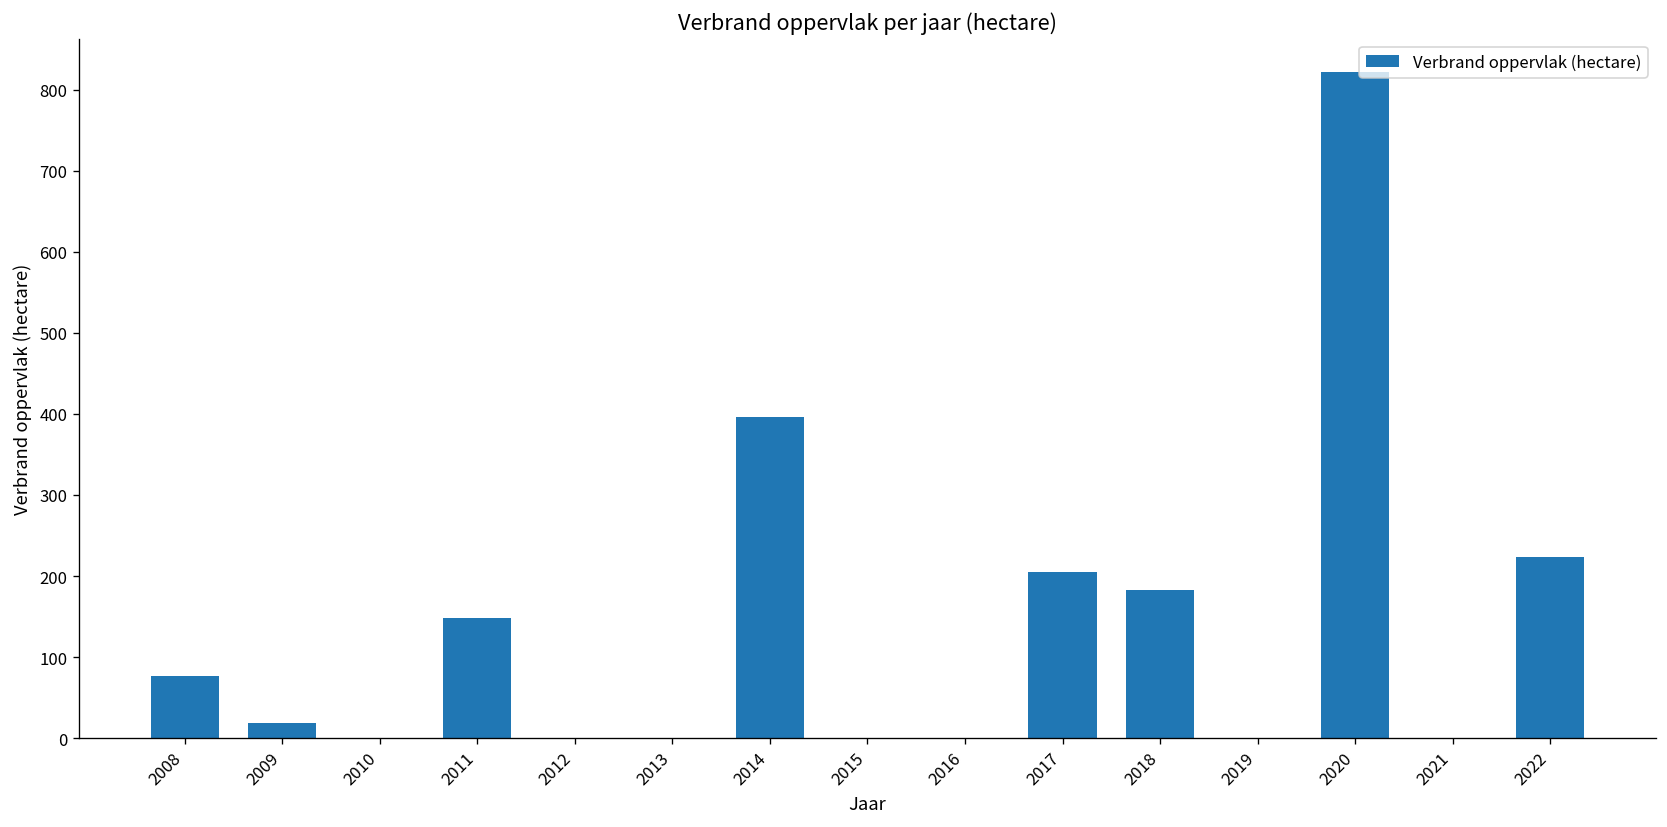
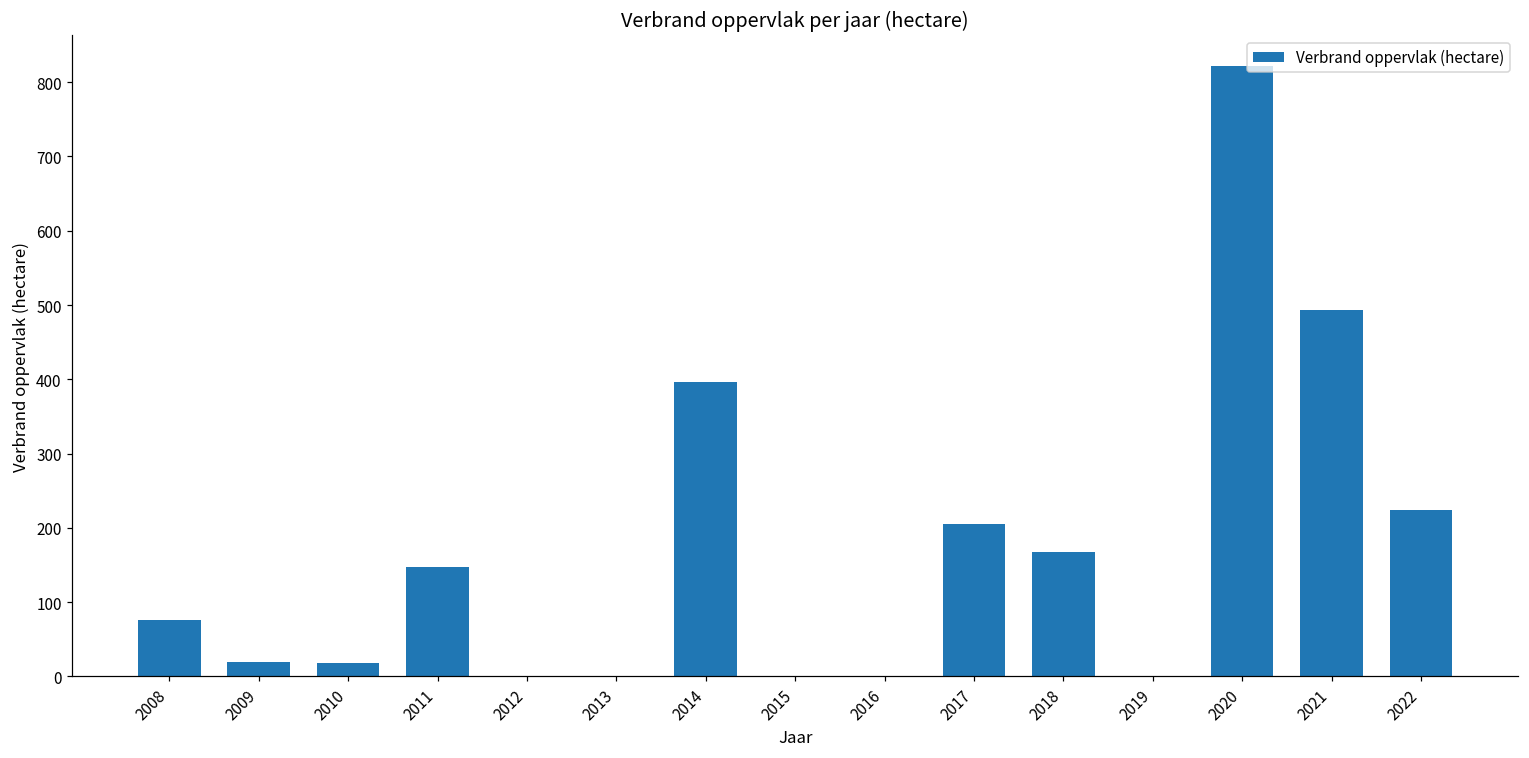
  {
    "2008": 80,
    "2009": 20,
-   "2010": 0,
+   "2010": 20,
    "2011": 150,
    "2012": 0,
    "2013": 0,
    "2014": 400,
    "2015": 0,
    "2016": 0,
    "2017": 210,
-   "2018": 180,
+   "2018": 170,
    "2019": 0,
    "2020": 820,
-   "2021": 0,
+   "2021": 490,
    "2022": 220
  }
